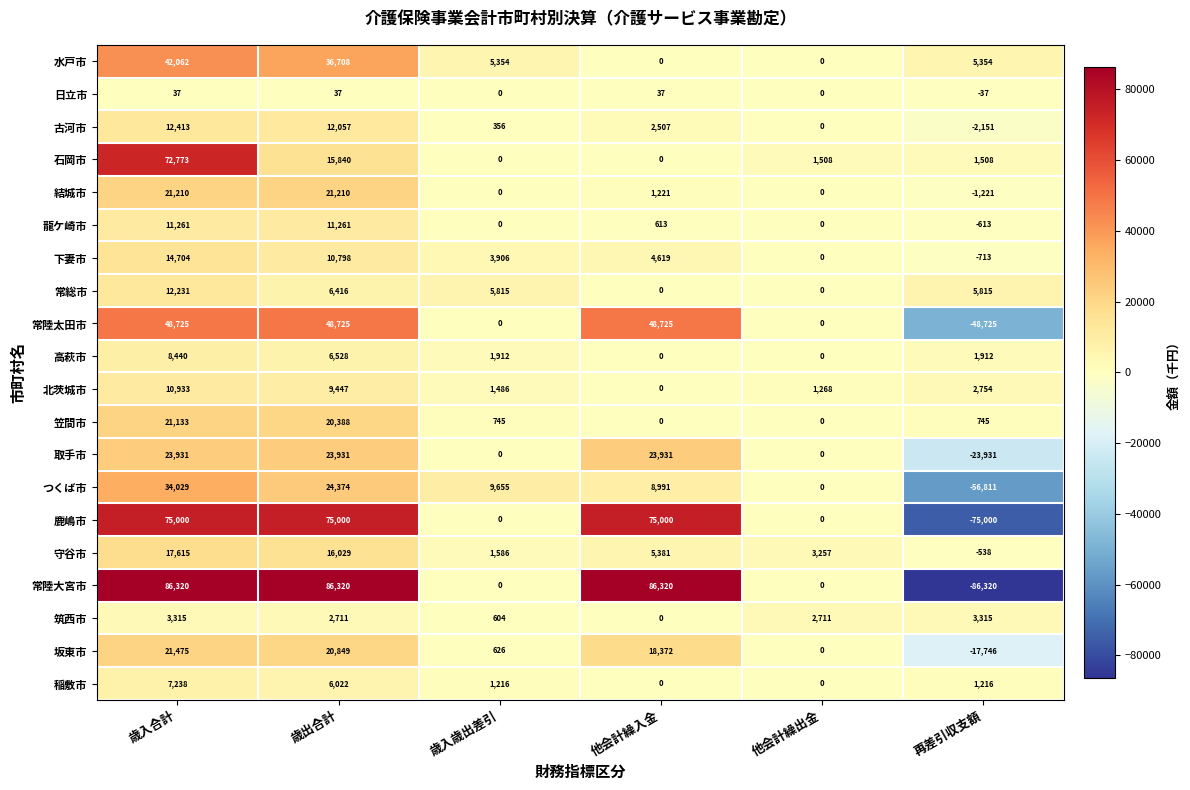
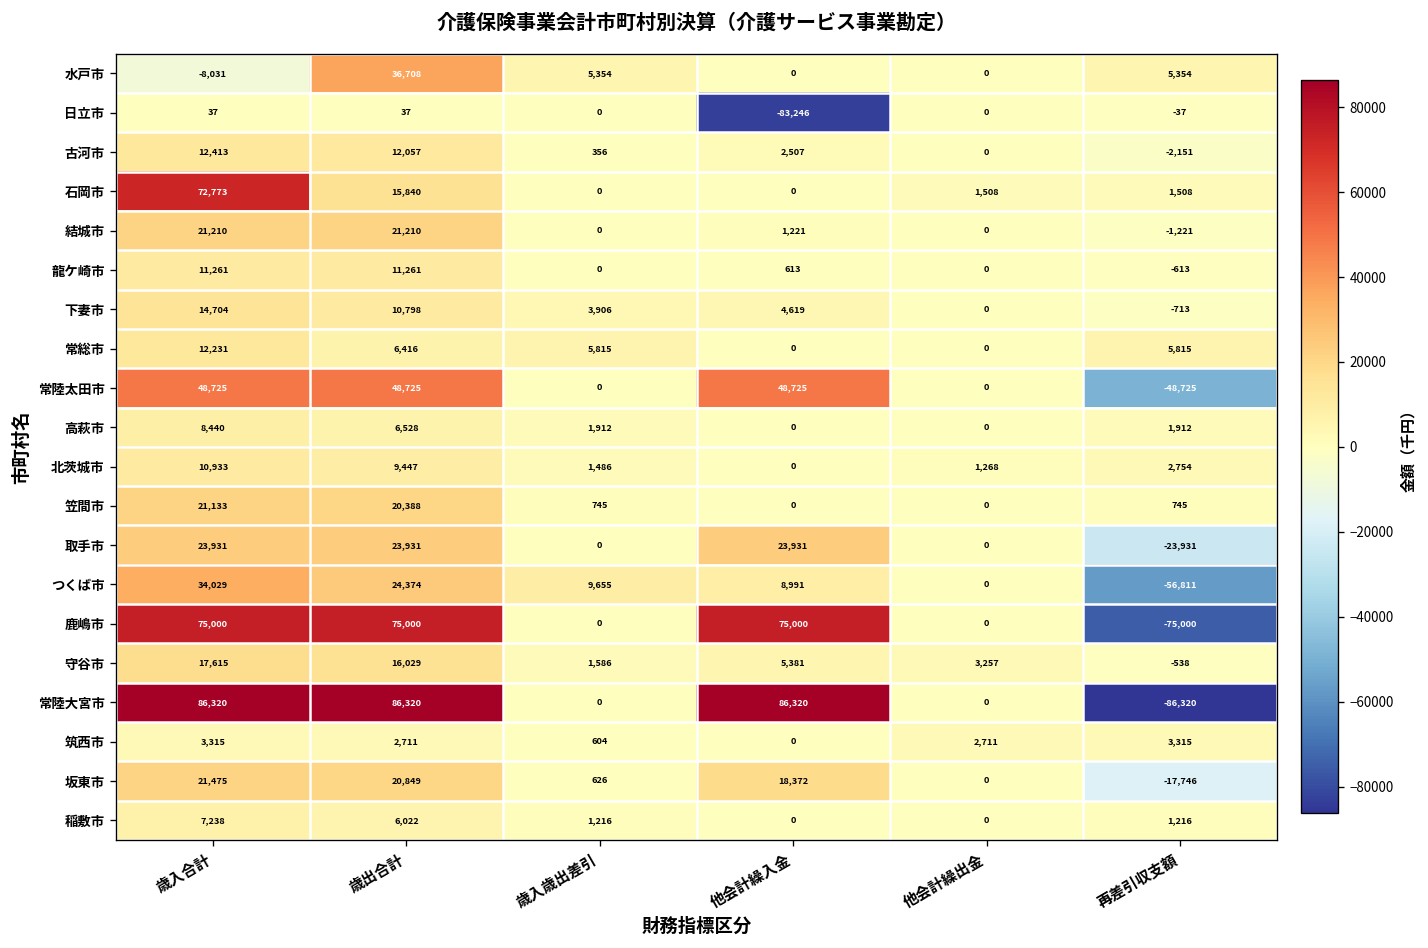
  {
    "水戸市": {
-     "歳入合計": "42,062",
+     "歳入合計": "-8,031",
      "歳出合計": "36,708",
      "歳入歳出差引": "5,354",
      "他会計繰入金": "0",
      "他会計繰出金": "0",
      "再差引収支額": "5,354"
    },
    "日立市": {
      "歳入合計": "37",
      "歳出合計": "37",
      "歳入歳出差引": "0",
-     "他会計繰入金": "37",
+     "他会計繰入金": "-83,246",
      "他会計繰出金": "0",
      "再差引収支額": "-37"
    },
    "古河市": {
      "歳入合計": "12,413",
      "歳出合計": "12,057",
      "歳入歳出差引": "356",
      "他会計繰入金": "2,507",
      "他会計繰出金": "0",
      "再差引収支額": "-2,151"
    },
    "石岡市": {
      "歳入合計": "72,773",
      "歳出合計": "15,840",
      "歳入歳出差引": "0",
      "他会計繰入金": "0",
      "他会計繰出金": "1,508",
      "再差引収支額": "1,508"
    },
    "結城市": {
      "歳入合計": "21,210",
      "歳出合計": "21,210",
      "歳入歳出差引": "0",
      "他会計繰入金": "1,221",
      "他会計繰出金": "0",
      "再差引収支額": "-1,221"
    },
    "龍ケ崎市": {
      "歳入合計": "11,261",
      "歳出合計": "11,261",
      "歳入歳出差引": "0",
      "他会計繰入金": "613",
      "他会計繰出金": "0",
      "再差引収支額": "-613"
    },
    "下妻市": {
      "歳入合計": "14,704",
      "歳出合計": "10,798",
      "歳入歳出差引": "3,906",
      "他会計繰入金": "4,619",
      "他会計繰出金": "0",
      "再差引収支額": "-713"
    },
    "常総市": {
      "歳入合計": "12,231",
      "歳出合計": "6,416",
      "歳入歳出差引": "5,815",
      "他会計繰入金": "0",
      "他会計繰出金": "0",
      "再差引収支額": "5,815"
    },
    "常陸太田市": {
      "歳入合計": "48,725",
      "歳出合計": "48,725",
      "歳入歳出差引": "0",
      "他会計繰入金": "48,725",
      "他会計繰出金": "0",
      "再差引収支額": "-48,725"
    },
    "高萩市": {
      "歳入合計": "8,440",
      "歳出合計": "6,528",
      "歳入歳出差引": "1,912",
      "他会計繰入金": "0",
      "他会計繰出金": "0",
      "再差引収支額": "1,912"
    },
    "北茨城市": {
      "歳入合計": "10,933",
      "歳出合計": "9,447",
      "歳入歳出差引": "1,486",
      "他会計繰入金": "0",
      "他会計繰出金": "1,268",
      "再差引収支額": "2,754"
    },
    "笠間市": {
      "歳入合計": "21,133",
      "歳出合計": "20,388",
      "歳入歳出差引": "745",
      "他会計繰入金": "0",
      "他会計繰出金": "0",
      "再差引収支額": "745"
    },
    "取手市": {
      "歳入合計": "23,931",
      "歳出合計": "23,931",
      "歳入歳出差引": "0",
      "他会計繰入金": "23,931",
      "他会計繰出金": "0",
      "再差引収支額": "-23,931"
    },
    "つくば市": {
      "歳入合計": "34,029",
      "歳出合計": "24,374",
      "歳入歳出差引": "9,655",
      "他会計繰入金": "8,991",
      "他会計繰出金": "0",
      "再差引収支額": "-56,811"
    },
    "鹿嶋市": {
      "歳入合計": "75,000",
      "歳出合計": "75,000",
      "歳入歳出差引": "0",
      "他会計繰入金": "75,000",
      "他会計繰出金": "0",
      "再差引収支額": "-75,000"
    },
    "守谷市": {
      "歳入合計": "17,615",
      "歳出合計": "16,029",
      "歳入歳出差引": "1,586",
      "他会計繰入金": "5,381",
      "他会計繰出金": "3,257",
      "再差引収支額": "-538"
    },
    "常陸大宮市": {
      "歳入合計": "86,320",
      "歳出合計": "86,320",
      "歳入歳出差引": "0",
      "他会計繰入金": "86,320",
      "他会計繰出金": "0",
      "再差引収支額": "-86,320"
    },
    "筑西市": {
      "歳入合計": "3,315",
      "歳出合計": "2,711",
      "歳入歳出差引": "604",
      "他会計繰入金": "0",
      "他会計繰出金": "2,711",
      "再差引収支額": "3,315"
    },
    "坂東市": {
      "歳入合計": "21,475",
      "歳出合計": "20,849",
      "歳入歳出差引": "626",
      "他会計繰入金": "18,372",
      "他会計繰出金": "0",
      "再差引収支額": "-17,746"
    },
    "稲敷市": {
      "歳入合計": "7,238",
      "歳出合計": "6,022",
      "歳入歳出差引": "1,216",
      "他会計繰入金": "0",
      "他会計繰出金": "0",
      "再差引収支額": "1,216"
    }
  }
